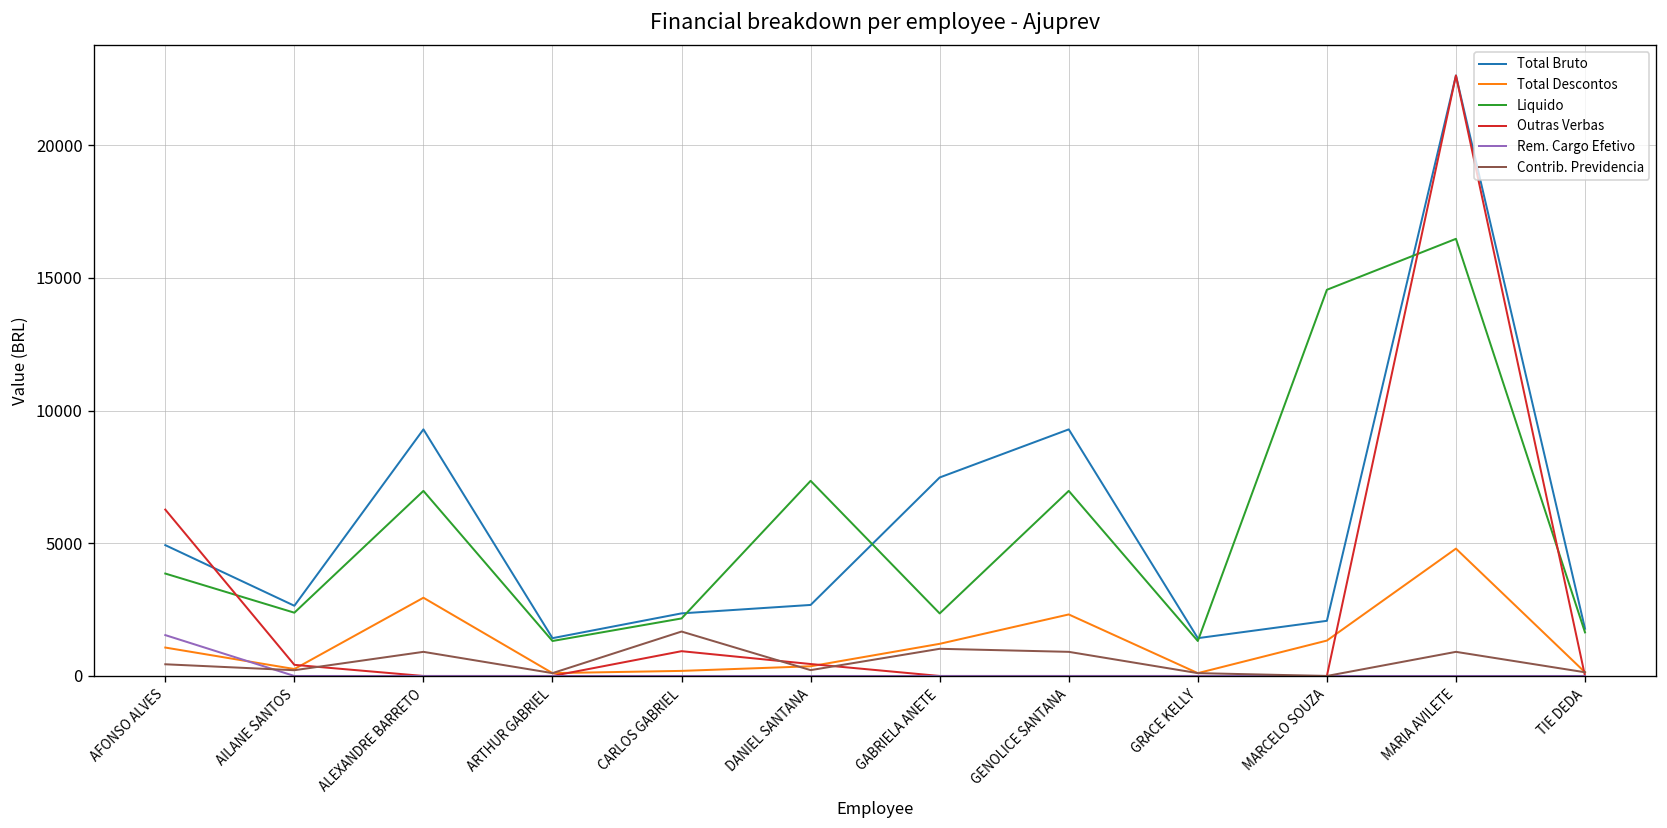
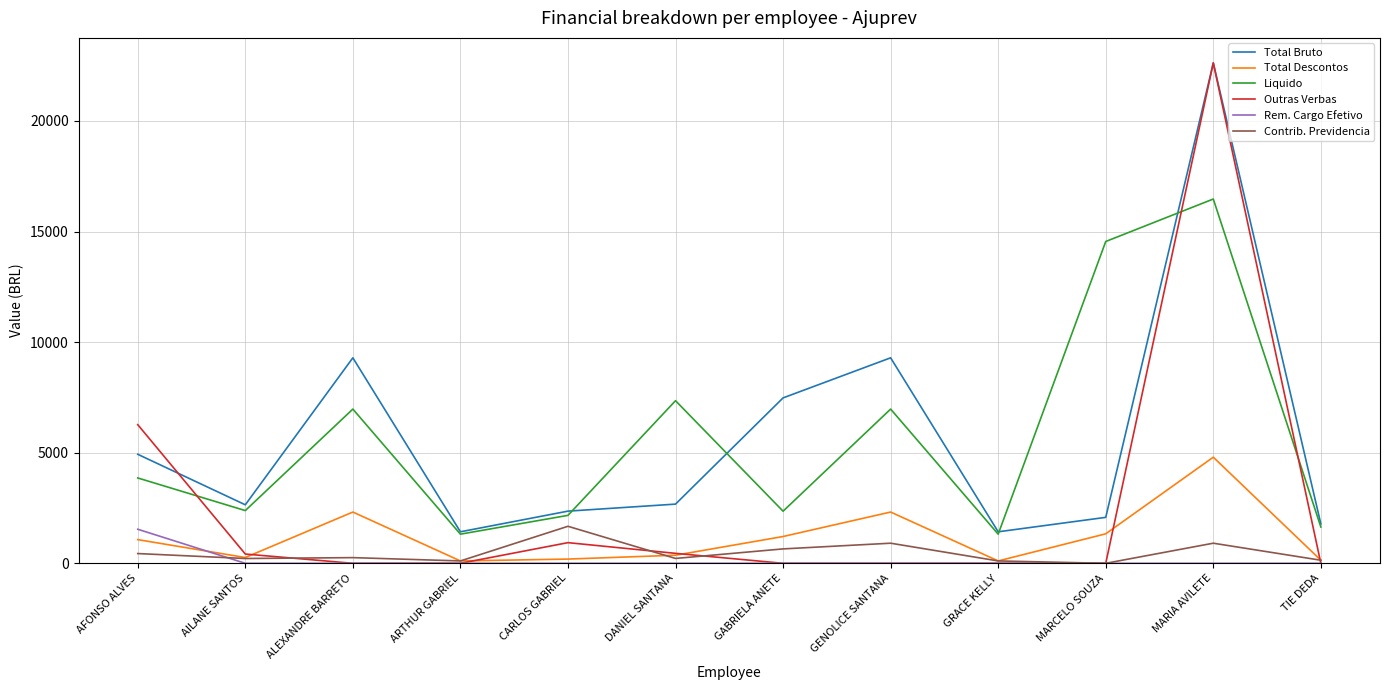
  {
    "Total Bruto": {
      "AFONSO ALVES": 4900,
      "AILANE SANTOS": 2600,
      "ALEXANDRE BARRETO": 9300,
      "CARLOS GABRIEL": 2400,
      "DANIEL SANTANA": 2700,
      "GABRIELA ANETE": 7500,
      "GENOLICE SANTANA": 9300,
      "MARCELO SOUZA": 2100,
      "TIE DEDA": 1800
    },
    "Total Descontos": {
      "AFONSO ALVES": 1100,
-     "ALEXANDRE BARRETO": 2900,
+     "ALEXANDRE BARRETO": 2300,
      "CARLOS GABRIEL": 200,
      "GABRIELA ANETE": 1200,
      "GENOLICE SANTANA": 2300,
      "MARCELO SOUZA": 1300,
      "MARIA AVILETE": 4800
    },
    "Liquido": {
      "AFONSO ALVES": 3900,
      "AILANE SANTOS": 2400,
      "ALEXANDRE BARRETO": 7000,
      "CARLOS GABRIEL": 2200,
      "DANIEL SANTANA": 7400,
      "GABRIELA ANETE": 2400,
      "GENOLICE SANTANA": 7000,
      "MARCELO SOUZA": 14500,
      "MARIA AVILETE": 16500,
      "TIE DEDA": 1600
    },
    "Outras Verbas": {
      "AFONSO ALVES": 6300,
      "AILANE SANTOS": 400,
      "CARLOS GABRIEL": 900
    },
    "Rem. Cargo Efetivo": {
      "AFONSO ALVES": 1500,
      "AILANE SANTOS": 0,
      "CARLOS GABRIEL": 0,
      "DANIEL SANTANA": 0,
      "MARIA AVILETE": 0
    },
    "Contrib. Previdencia": {
      "AFONSO ALVES": 400,
-     "ALEXANDRE BARRETO": 900,
+     "ALEXANDRE BARRETO": 300,
      "CARLOS GABRIEL": 1700,
      "DANIEL SANTANA": 200,
-     "GABRIELA ANETE": 1000,
+     "GABRIELA ANETE": 700,
      "GENOLICE SANTANA": 900,
      "MARIA AVILETE": 900
    }
  }
